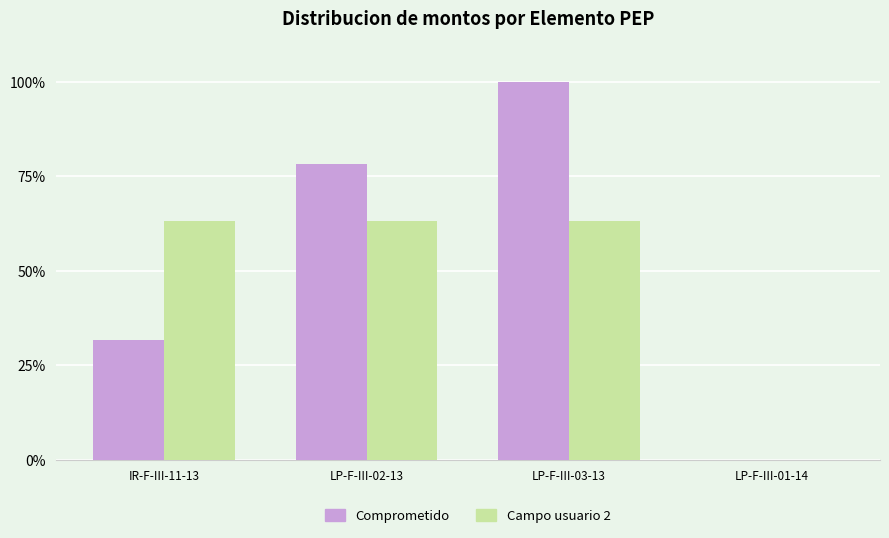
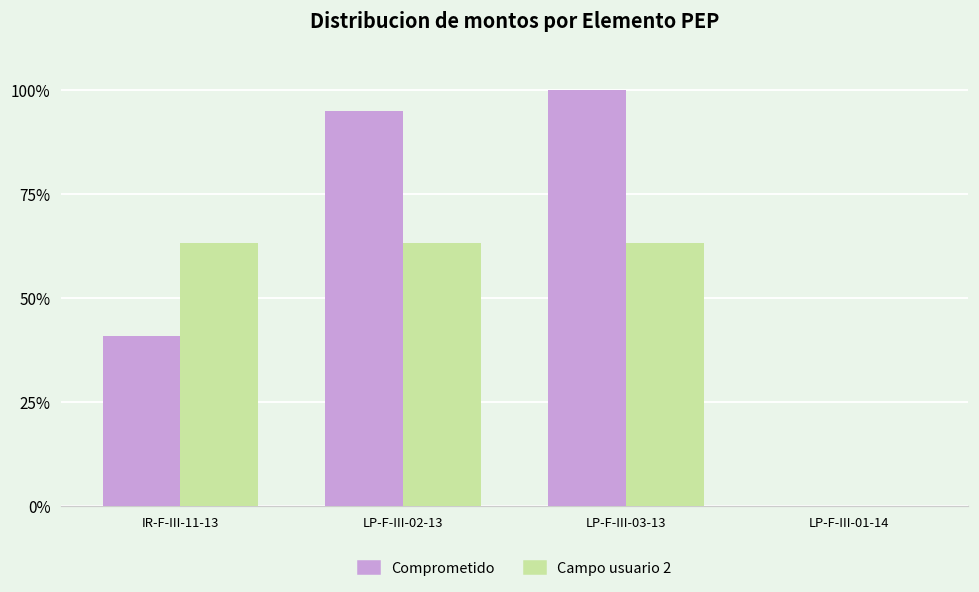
  {
    "Comprometido": {
-     "IR-F-III-11-13": "32%",
-     "LP-F-III-02-13": "78%",
+     "IR-F-III-11-13": "41%",
+     "LP-F-III-02-13": "95%",
      "LP-F-III-03-13": "100%",
      "LP-F-III-01-14": "0%"
    },
    "Campo usuario 2": {
      "IR-F-III-11-13": "63%",
      "LP-F-III-02-13": "63%",
      "LP-F-III-03-13": "63%",
      "LP-F-III-01-14": "0%"
    }
  }
